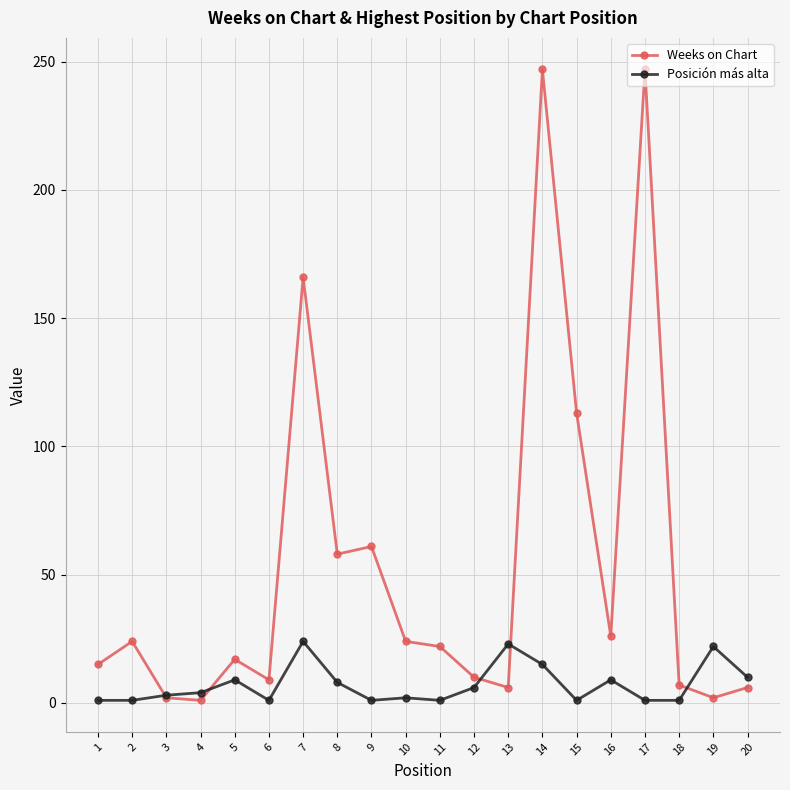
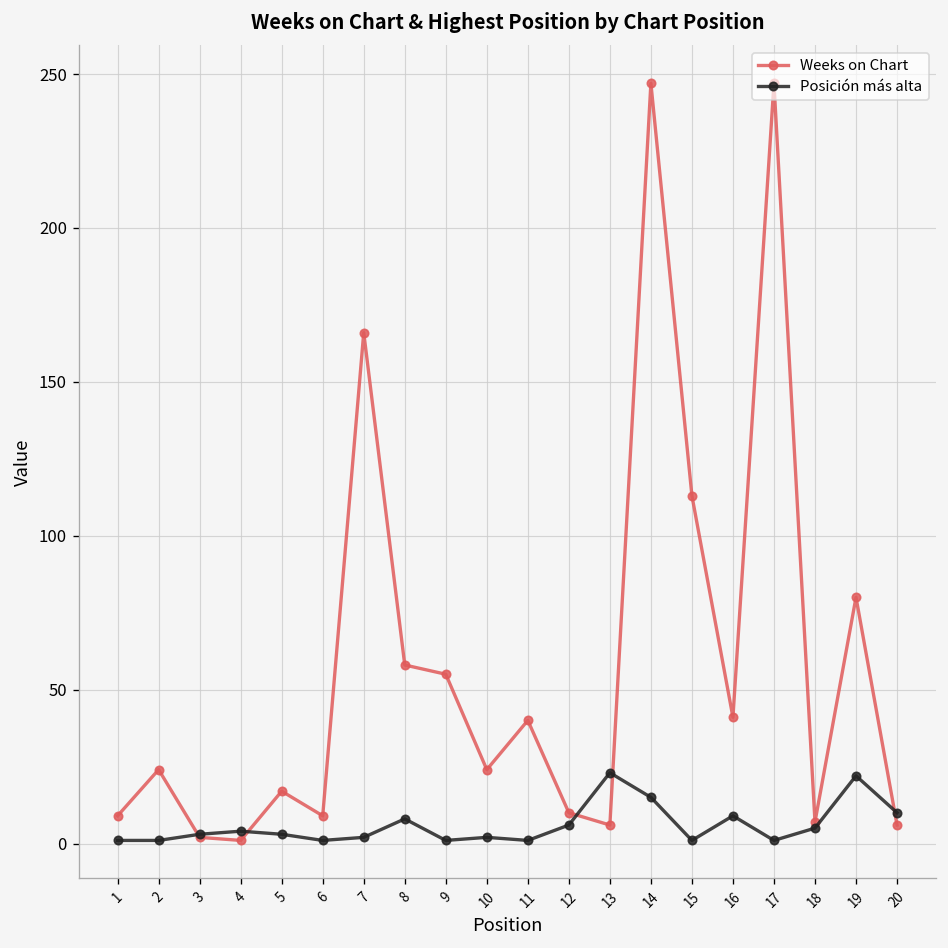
  {
    "Weeks on Chart": {
-     "1": 15,
+     "1": 9,
      "2": 24,
      "3": 2,
      "4": 1,
      "5": 17,
      "6": 9,
      "7": 166,
      "8": 58,
-     "9": 61,
+     "9": 55,
      "10": 24,
-     "11": 22,
+     "11": 40,
      "12": 10,
      "13": 6,
      "14": 247,
      "15": 113,
-     "16": 26,
+     "16": 41,
      "18": 7,
-     "19": 2,
+     "19": 80,
      "20": 6
    },
    "Posición más alta": {
      "1": 1,
      "2": 1,
      "3": 3,
      "4": 4,
-     "5": 9,
+     "5": 3,
      "6": 1,
-     "7": 24,
+     "7": 2,
      "8": 8,
      "9": 1,
      "10": 2,
      "11": 1,
      "12": 6,
      "13": 23,
      "14": 15,
      "15": 1,
      "16": 9,
      "17": 1,
-     "18": 1,
+     "18": 5,
      "19": 22,
      "20": 10
    }
  }
